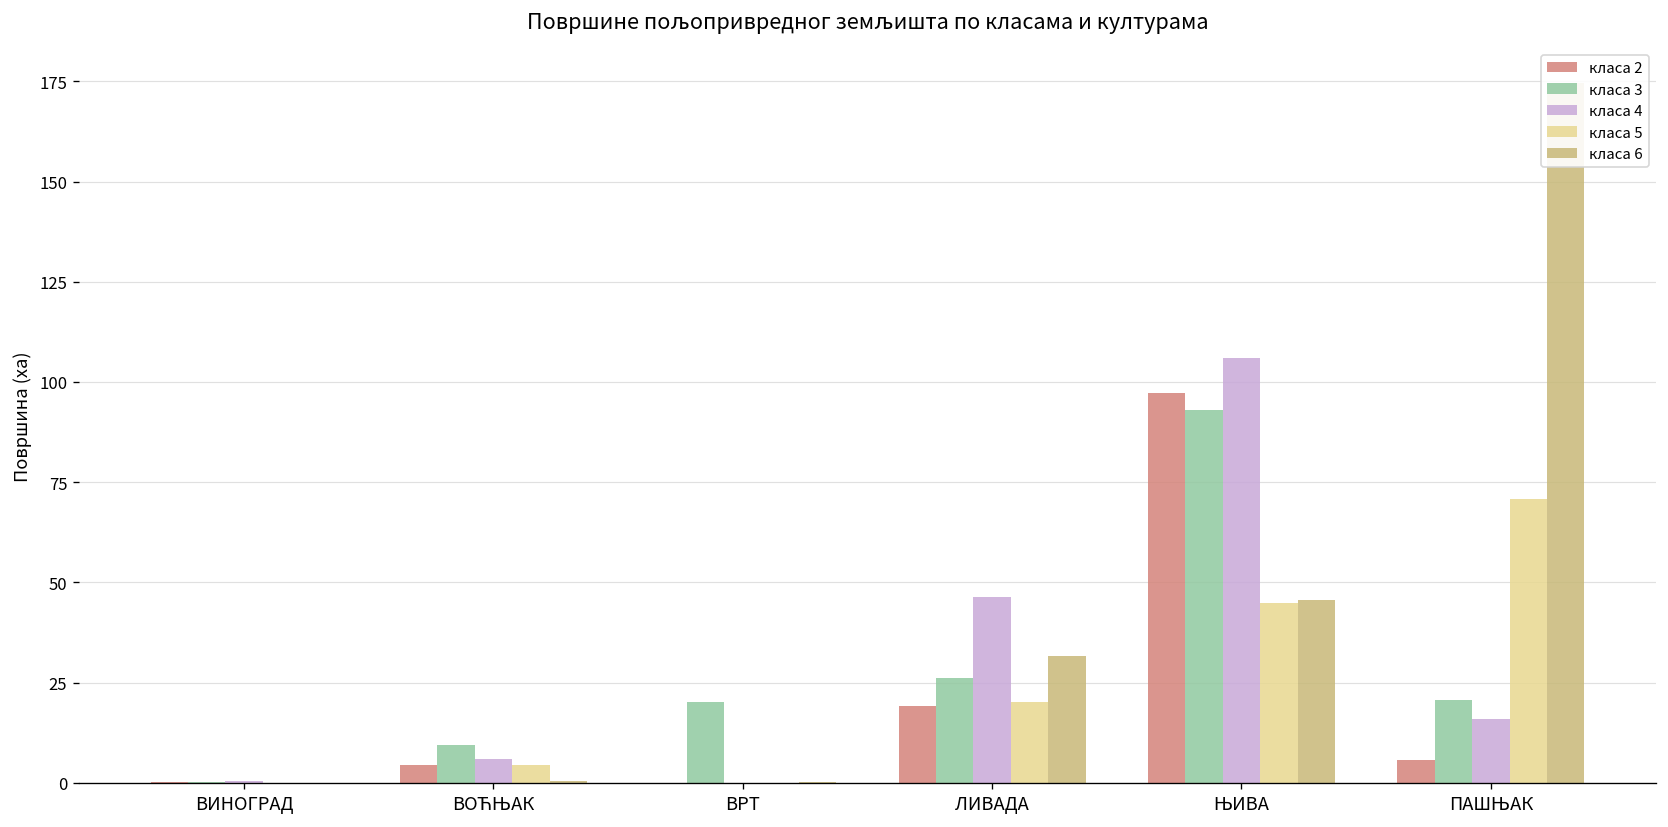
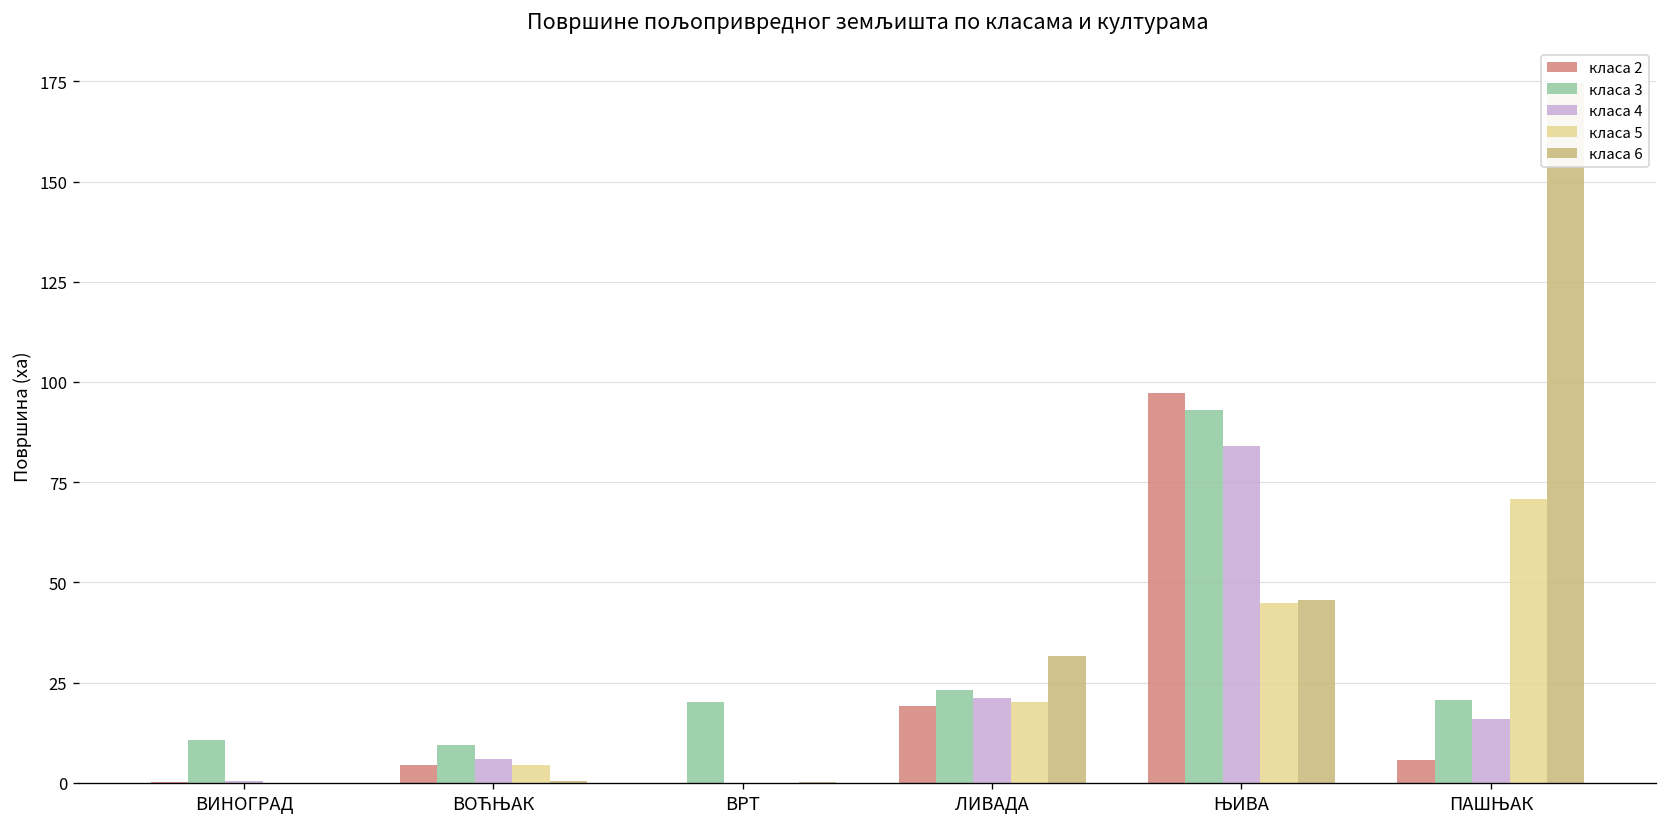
  {
    "класа 3": {
-     "ВИНОГРАД": 0,
+     "ВИНОГРАД": 11,
      "ВОЋЊАК": 9,
      "ВРТ": 20,
-     "ЛИВАДА": 26,
+     "ЛИВАДА": 23,
      "ЊИВА": 93,
      "ПАШЊАК": 21
    },
    "класа 4": {
      "ВОЋЊАК": 6,
      "ВРТ": 0,
-     "ЛИВАДА": 46,
-     "ЊИВА": 106,
+     "ЛИВАДА": 21,
+     "ЊИВА": 84,
      "ПАШЊАК": 16
    }
  }
